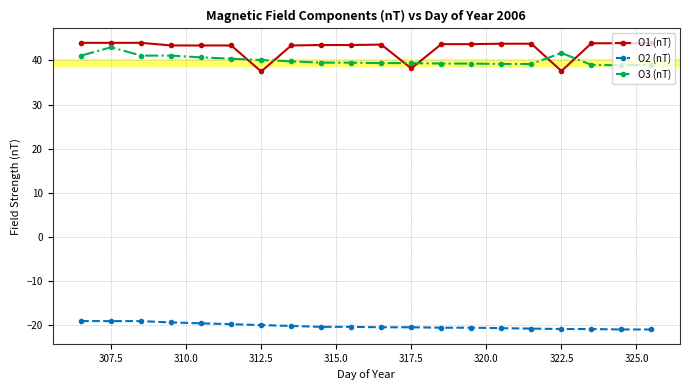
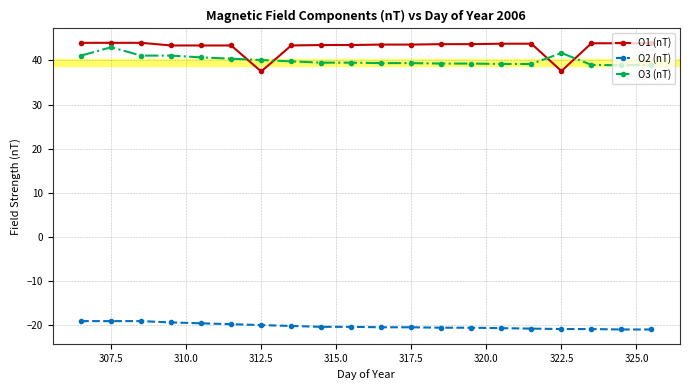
  {
    "O1 (nT)": {
      "307.5": 44,
      "312.5": 38,
-     "317.5": 38,
+     "317.5": 44,
      "322.5": 38
    },
    "O2 (nT)": {
      "307.5": -19,
      "312.5": -20,
      "317.5": -21,
      "322.5": -21
    },
    "O3 (nT)": {
      "307.5": 43,
      "312.5": 40,
      "317.5": 39,
      "322.5": 42
    }
  }
